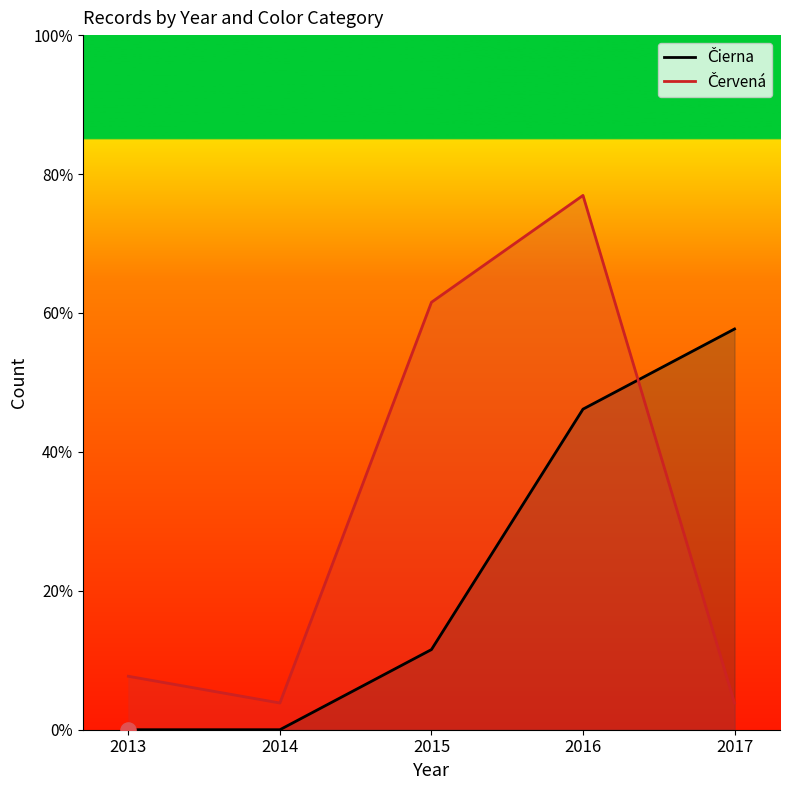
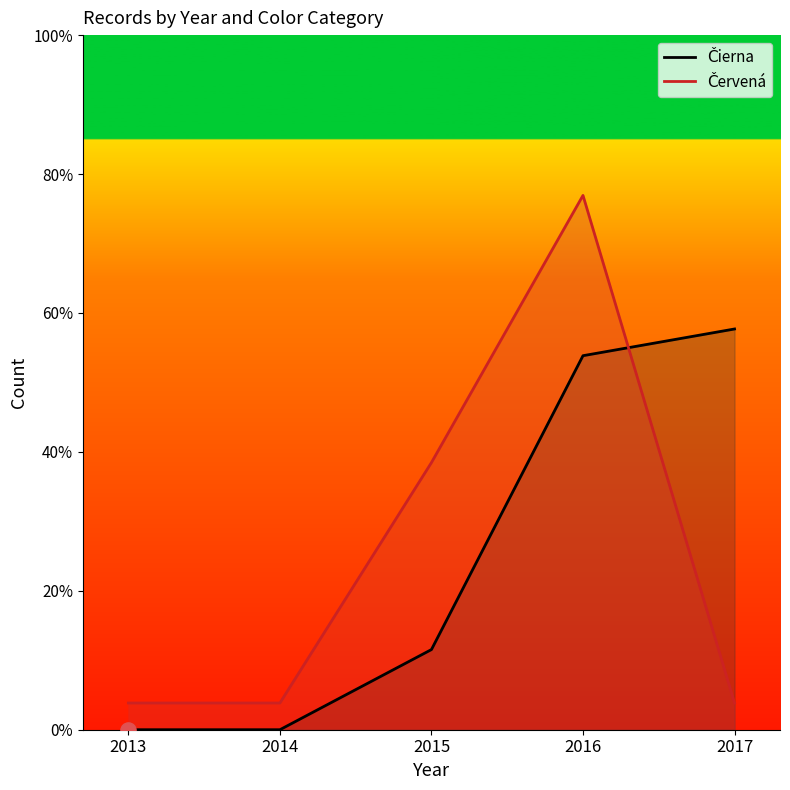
  {
    "Čierna": {
      "2014": "0%",
      "2015": "12%",
-     "2016": "46%",
+     "2016": "54%",
      "2017": "58%"
    },
    "Červená": {
-     "2013": "8%",
+     "2013": "4%",
      "2014": "4%",
-     "2015": "62%",
+     "2015": "38%",
      "2016": "77%",
      "2017": "4%"
    }
  }
